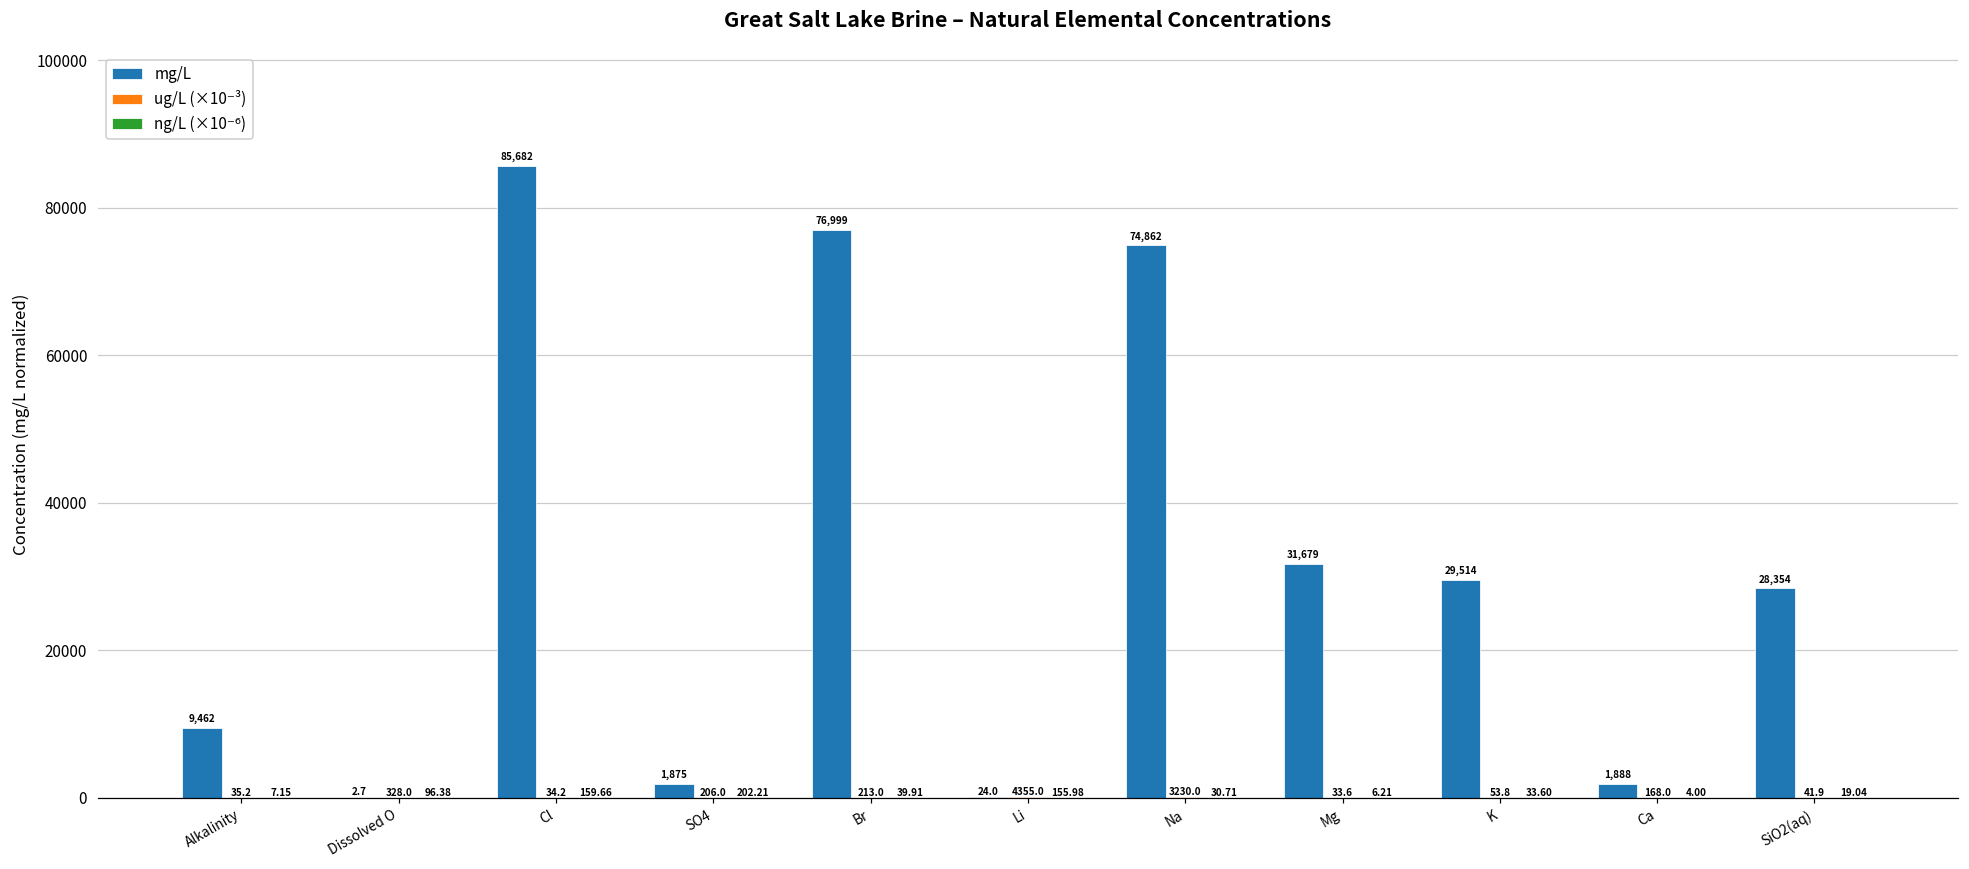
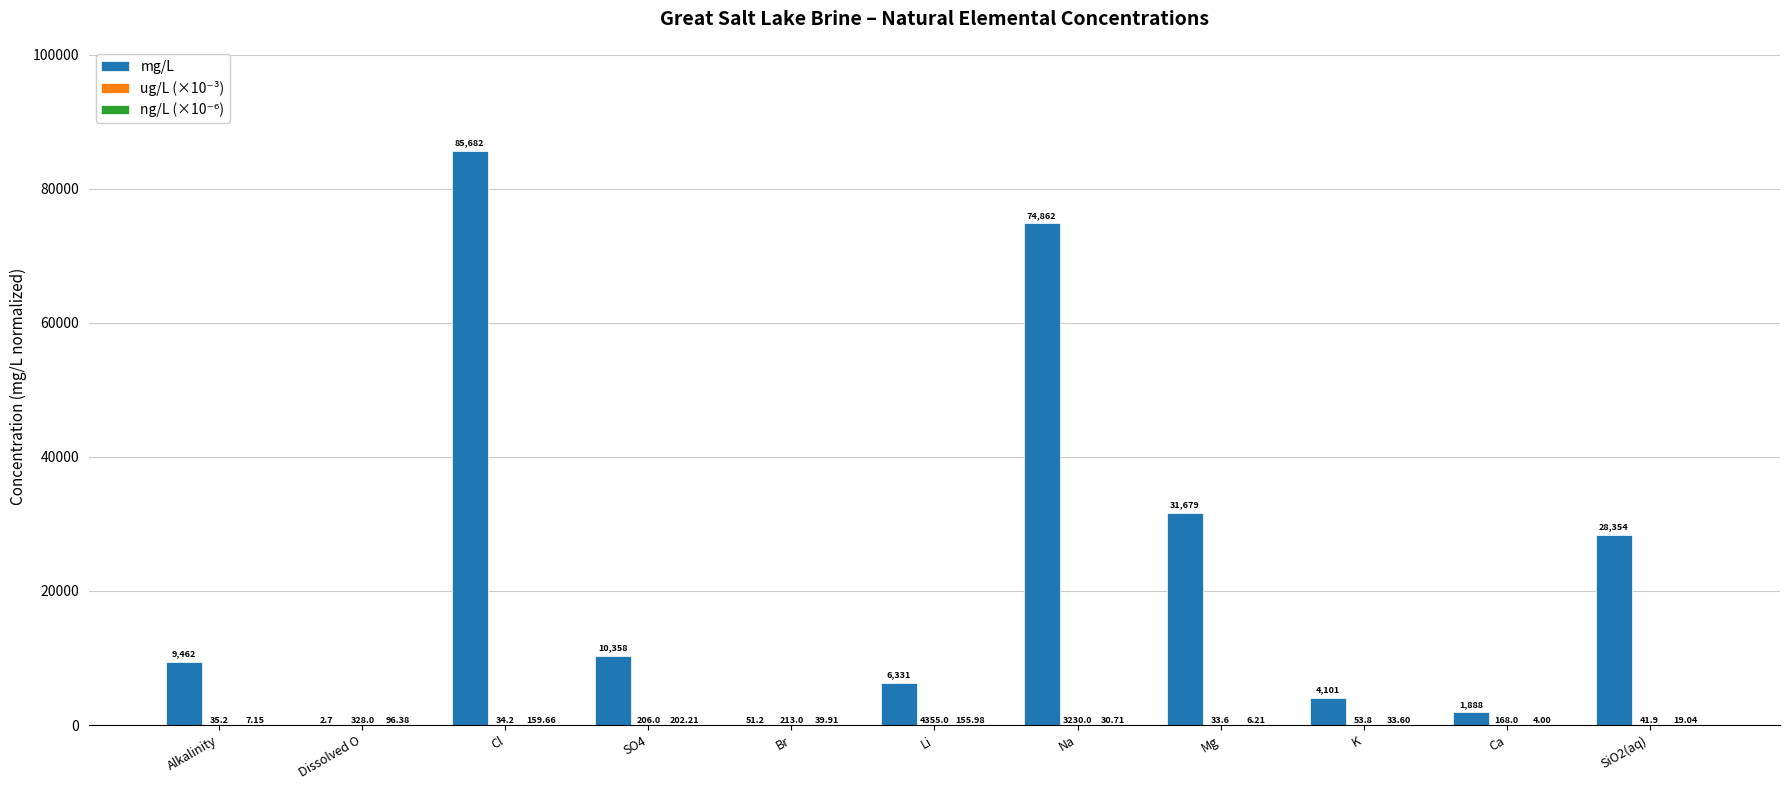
  {
    "mg/L": {
      "Alkalinity": "9,462",
      "Dissolved O": "2.7",
      "Cl": "85,682",
-     "SO4": "1,875",
-     "Br": "76,999",
-     "Li": "24.0",
+     "SO4": "10,358",
+     "Br": "51.2",
+     "Li": "6,331",
      "Na": "74,862",
      "Mg": "31,679",
-     "K": "29,514",
+     "K": "4,101",
      "Ca": "1,888",
      "SiO2(aq)": "28,354"
    }
  }
